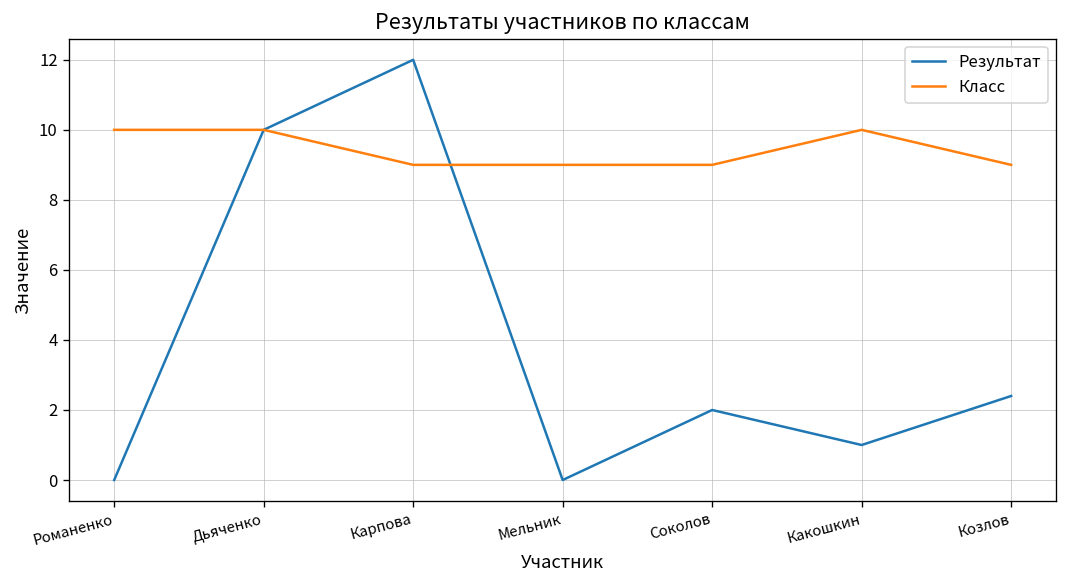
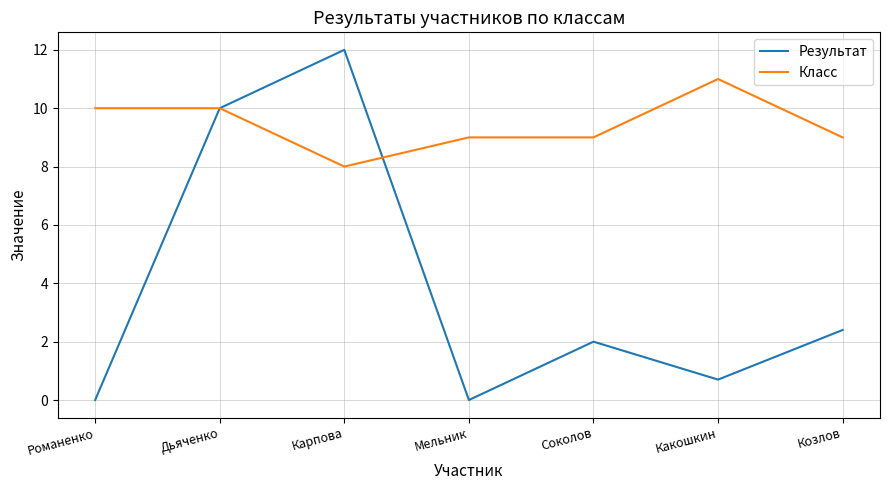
  {
    "Результат": {
      "Романенко": 0.0,
      "Карпова": 12.0,
      "Мельник": 0.0,
      "Соколов": 2.0,
-     "Какошкин": 1.0,
+     "Какошкин": 0.7,
      "Козлов": 2.4
    },
    "Класс": {
      "Романенко": 10,
-     "Карпова": 9,
+     "Карпова": 8,
      "Мельник": 9,
      "Соколов": 9,
-     "Какошкин": 10,
+     "Какошкин": 11,
      "Козлов": 9
    }
  }
